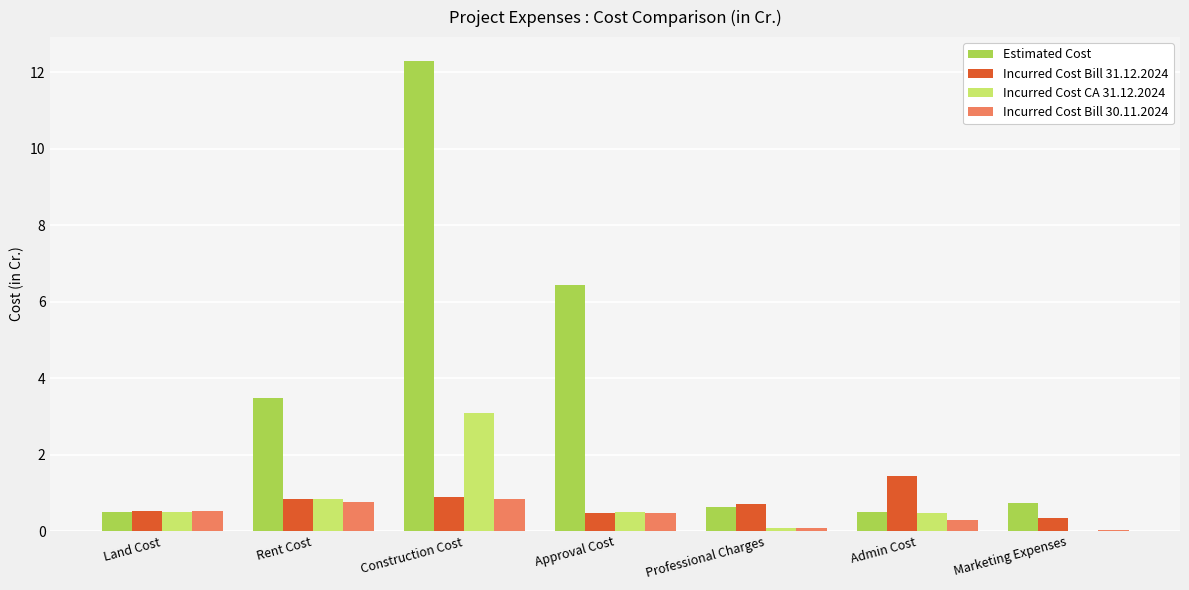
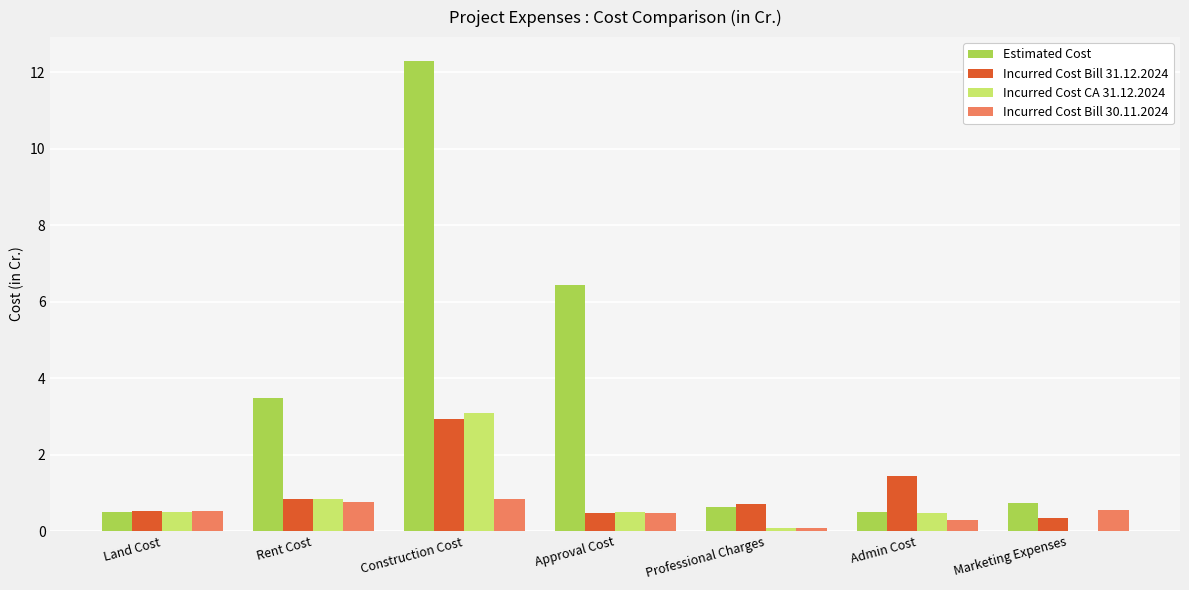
  {
    "Incurred Cost Bill 31.12.2024": {
      "Land Cost": 0.5,
      "Rent Cost": 0.8,
-     "Construction Cost": 0.9,
+     "Construction Cost": 2.9,
      "Approval Cost": 0.5,
      "Professional Charges": 0.7,
      "Admin Cost": 1.4,
      "Marketing Expenses": 0.3
    },
    "Incurred Cost Bill 30.11.2024": {
      "Land Cost": 0.5,
      "Rent Cost": 0.8,
      "Construction Cost": 0.8,
      "Approval Cost": 0.5,
      "Professional Charges": 0.1,
      "Admin Cost": 0.3,
-     "Marketing Expenses": 0.0
+     "Marketing Expenses": 0.5
    }
  }
